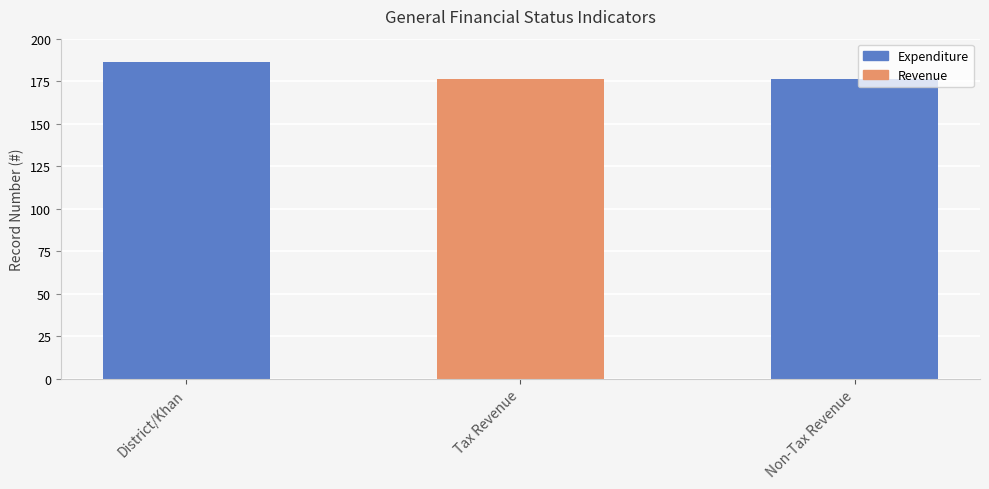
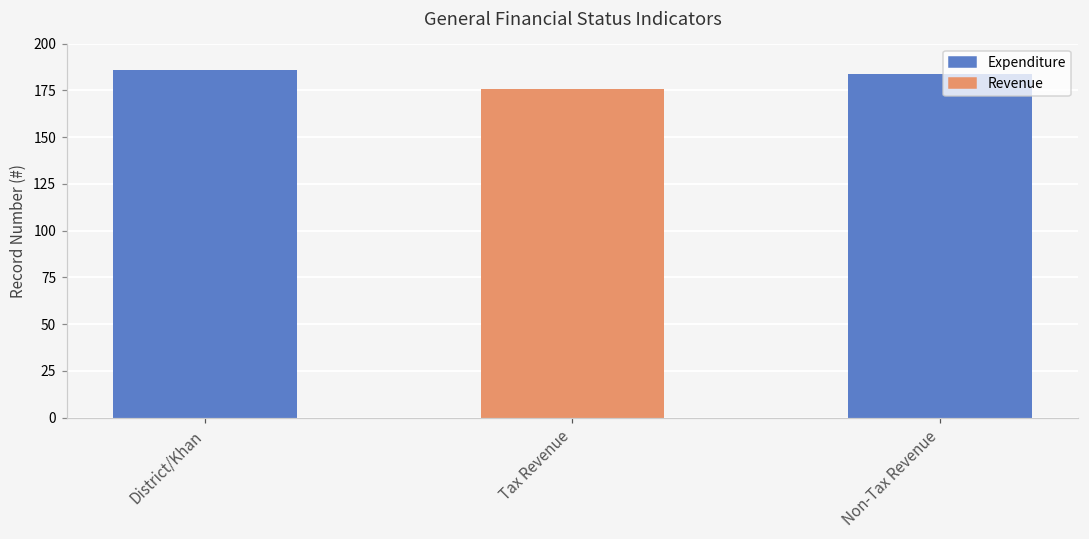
  {
    "District/Khan": 186,
    "Tax Revenue": 176,
-   "Non-Tax Revenue": 176
+   "Non-Tax Revenue": 184
  }
